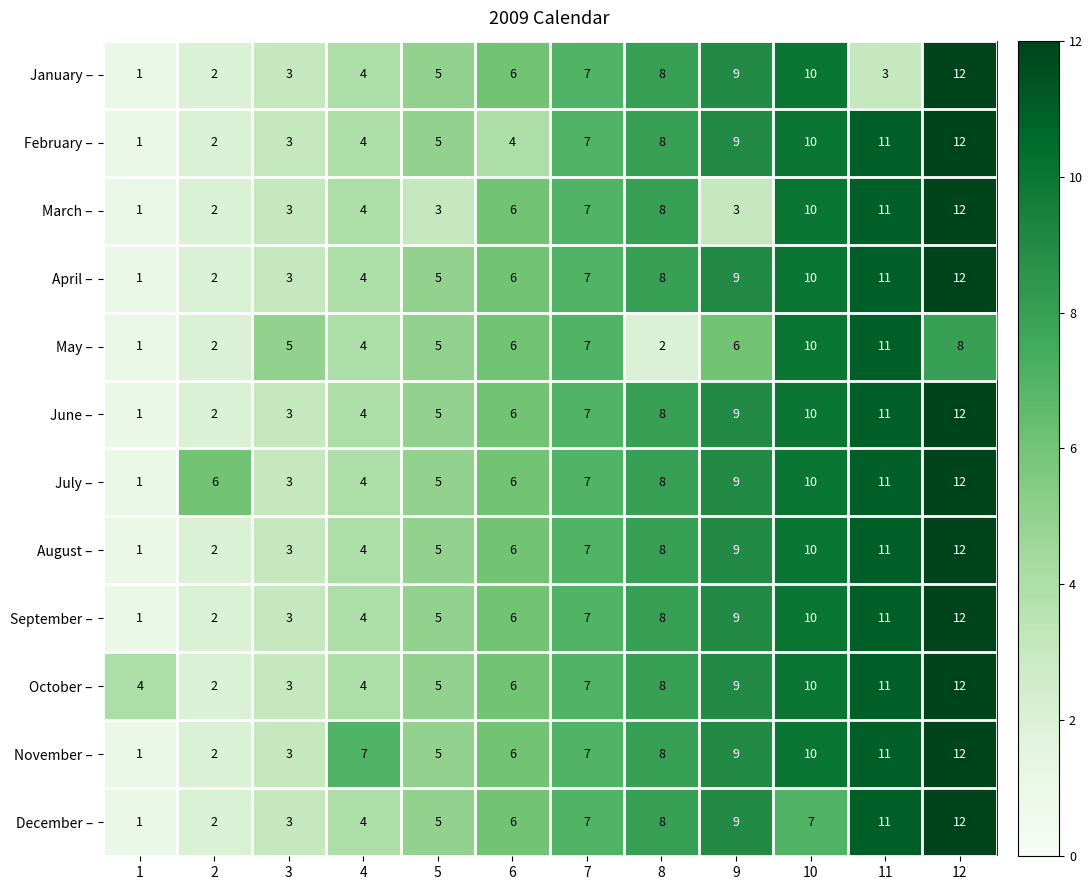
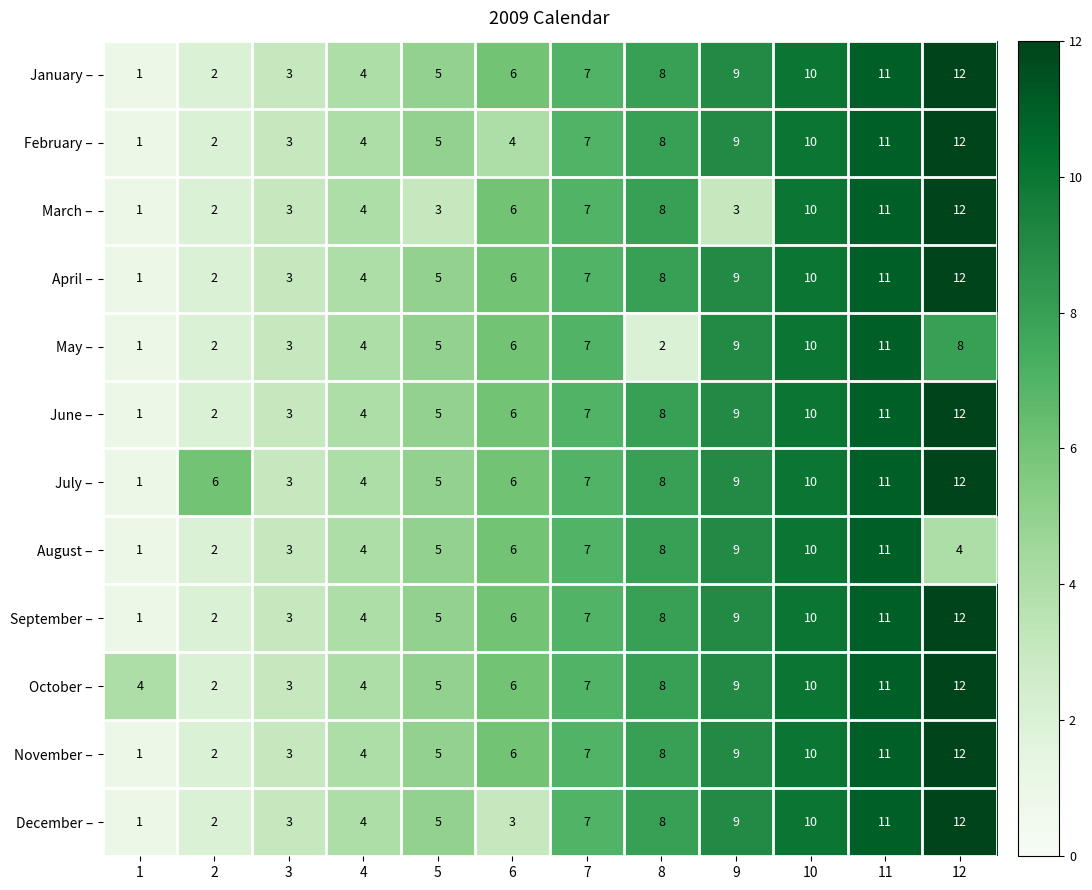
  {
    "January –": {
      "1": 1,
      "2": 2,
      "3": 3,
      "4": 4,
      "5": 5,
      "6": 6,
      "7": 7,
      "8": 8,
      "9": 9,
      "10": 10,
-     "11": 3,
+     "11": 11,
      "12": 12
    },
    "February –": {
      "1": 1,
      "2": 2,
      "3": 3,
      "4": 4,
      "5": 5,
      "6": 4,
      "7": 7,
      "8": 8,
      "9": 9,
      "10": 10,
      "11": 11,
      "12": 12
    },
    "March –": {
      "1": 1,
      "2": 2,
      "3": 3,
      "4": 4,
      "5": 3,
      "6": 6,
      "7": 7,
      "8": 8,
      "9": 3,
      "10": 10,
      "11": 11,
      "12": 12
    },
    "April –": {
      "1": 1,
      "2": 2,
      "3": 3,
      "4": 4,
      "5": 5,
      "6": 6,
      "7": 7,
      "8": 8,
      "9": 9,
      "10": 10,
      "11": 11,
      "12": 12
    },
    "May –": {
      "1": 1,
      "2": 2,
-     "3": 5,
+     "3": 3,
      "4": 4,
      "5": 5,
      "6": 6,
      "7": 7,
      "8": 2,
-     "9": 6,
+     "9": 9,
      "10": 10,
      "11": 11,
      "12": 8
    },
    "June –": {
      "1": 1,
      "2": 2,
      "3": 3,
      "4": 4,
      "5": 5,
      "6": 6,
      "7": 7,
      "8": 8,
      "9": 9,
      "10": 10,
      "11": 11,
      "12": 12
    },
    "July –": {
      "1": 1,
      "2": 6,
      "3": 3,
      "4": 4,
      "5": 5,
      "6": 6,
      "7": 7,
      "8": 8,
      "9": 9,
      "10": 10,
      "11": 11,
      "12": 12
    },
    "August –": {
      "1": 1,
      "2": 2,
      "3": 3,
      "4": 4,
      "5": 5,
      "6": 6,
      "7": 7,
      "8": 8,
      "9": 9,
      "10": 10,
      "11": 11,
-     "12": 12
+     "12": 4
    },
    "September –": {
      "1": 1,
      "2": 2,
      "3": 3,
      "4": 4,
      "5": 5,
      "6": 6,
      "7": 7,
      "8": 8,
      "9": 9,
      "10": 10,
      "11": 11,
      "12": 12
    },
    "October –": {
      "1": 4,
      "2": 2,
      "3": 3,
      "4": 4,
      "5": 5,
      "6": 6,
      "7": 7,
      "8": 8,
      "9": 9,
      "10": 10,
      "11": 11,
      "12": 12
    },
    "November –": {
      "1": 1,
      "2": 2,
      "3": 3,
-     "4": 7,
+     "4": 4,
      "5": 5,
      "6": 6,
      "7": 7,
      "8": 8,
      "9": 9,
      "10": 10,
      "11": 11,
      "12": 12
    },
    "December –": {
      "1": 1,
      "2": 2,
      "3": 3,
      "4": 4,
      "5": 5,
-     "6": 6,
+     "6": 3,
      "7": 7,
      "8": 8,
      "9": 9,
-     "10": 7,
+     "10": 10,
      "11": 11,
      "12": 12
    }
  }
